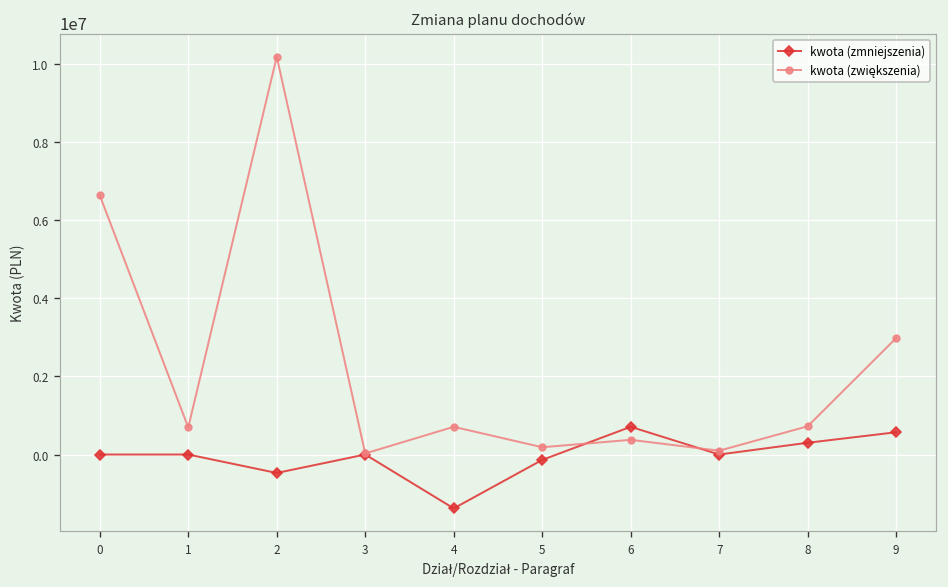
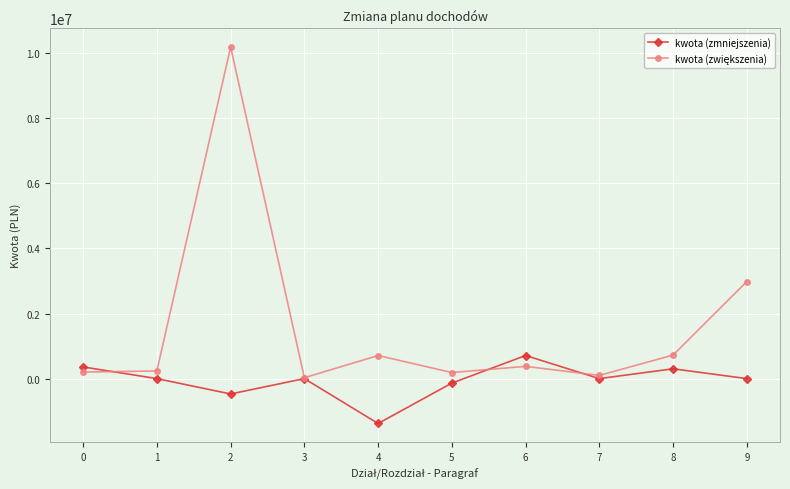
  {
    "kwota (zmniejszenia)": {
-     "0": 0,
+     "0": 400000,
      "1": 0,
      "2": -500000,
      "4": -1400000,
      "5": -100000,
      "6": 700000,
      "7": 0,
      "8": 300000,
-     "9": 600000
+     "9": 0
    },
    "kwota (zwiększenia)": {
-     "0": 6600000,
-     "1": 700000,
+     "0": 200000,
+     "1": 200000,
      "2": 10200000,
      "4": 700000,
      "5": 200000,
      "6": 400000,
      "7": 100000,
      "8": 700000,
      "9": 3000000
    }
  }
